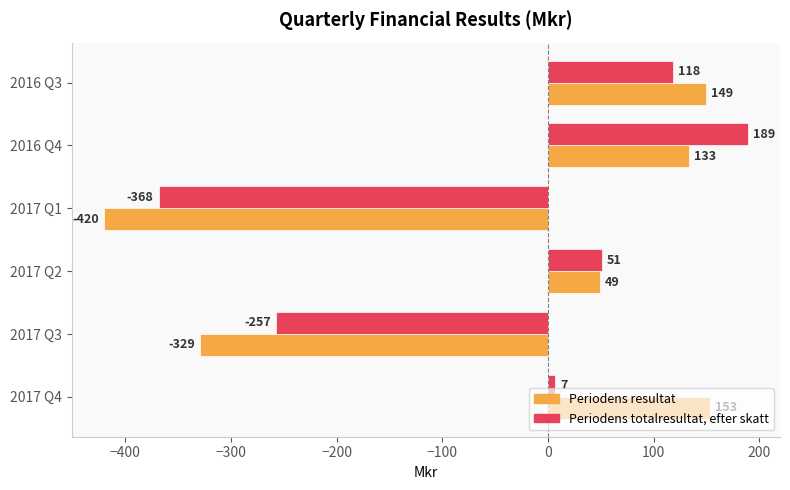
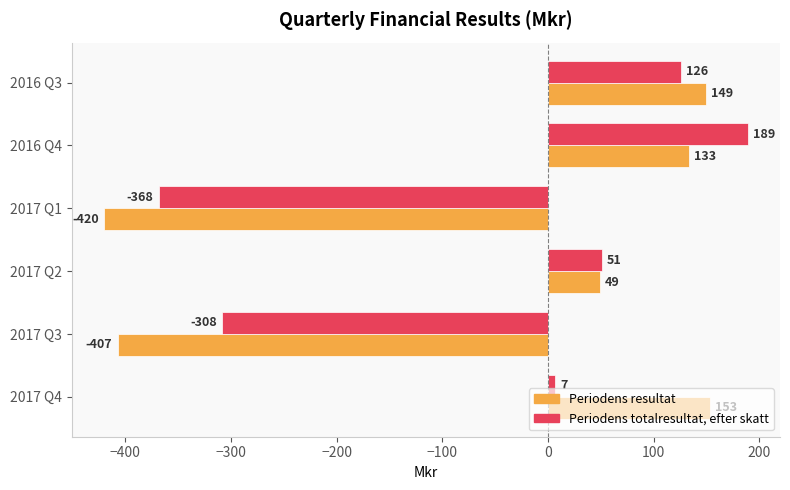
  {
    "Periodens resultat": {
      "2016 Q3": 149,
      "2016 Q4": 133,
      "2017 Q1": -420,
      "2017 Q2": 49,
-     "2017 Q3": -329
+     "2017 Q3": -407
    },
    "Periodens totalresultat, efter skatt": {
-     "2016 Q3": 118,
+     "2016 Q3": 126,
      "2016 Q4": 189,
      "2017 Q1": -368,
      "2017 Q2": 51,
-     "2017 Q3": -257
+     "2017 Q3": -308
    }
  }
